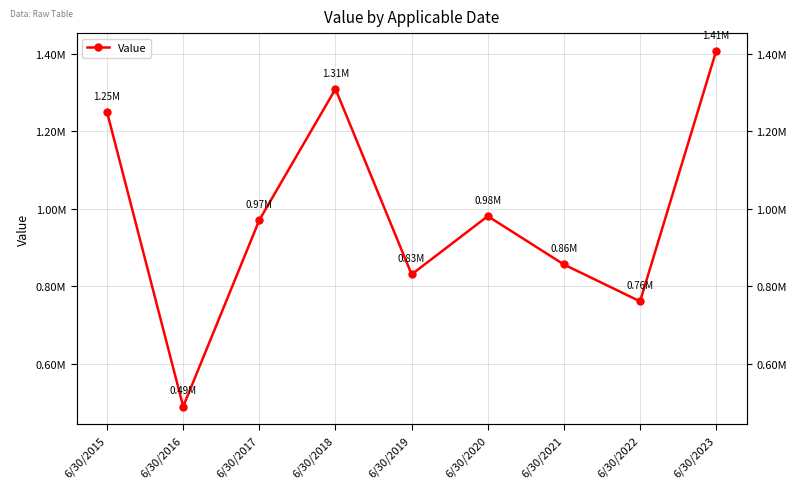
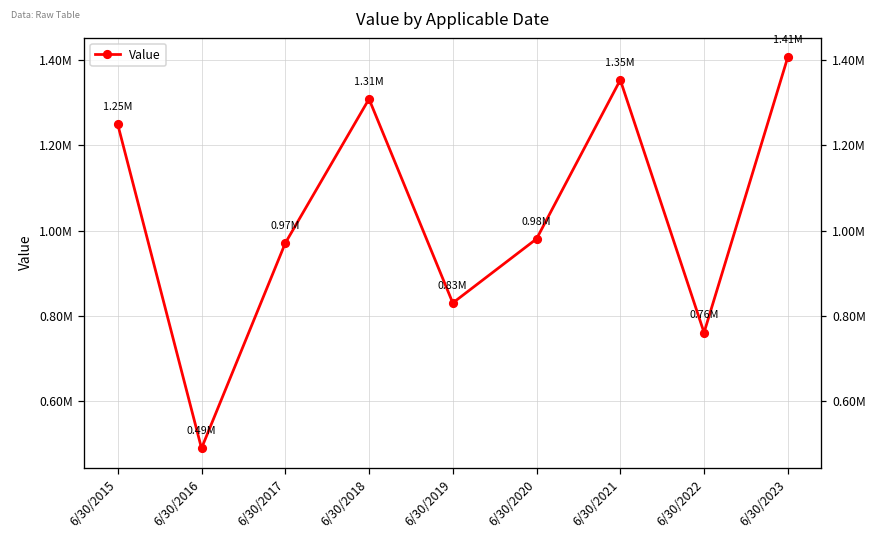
  {
    "6/30/2015": "1.25M",
    "6/30/2016": "0.49M",
    "6/30/2017": "0.97M",
    "6/30/2018": "1.31M",
    "6/30/2019": "0.83M",
    "6/30/2020": "0.98M",
-   "6/30/2021": "0.86M",
+   "6/30/2021": "1.35M",
    "6/30/2022": "0.76M",
    "6/30/2023": "1.41M"
  }
